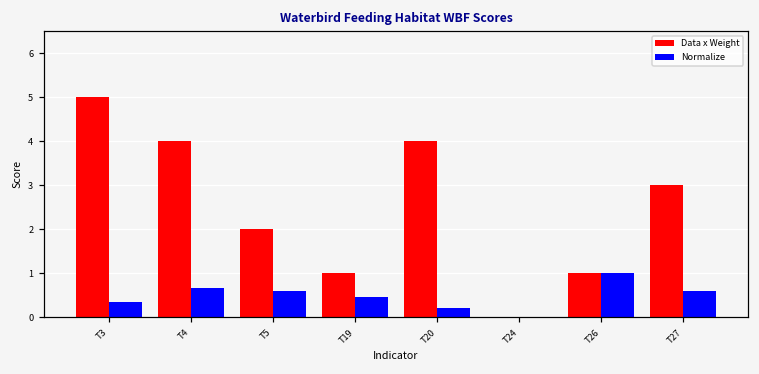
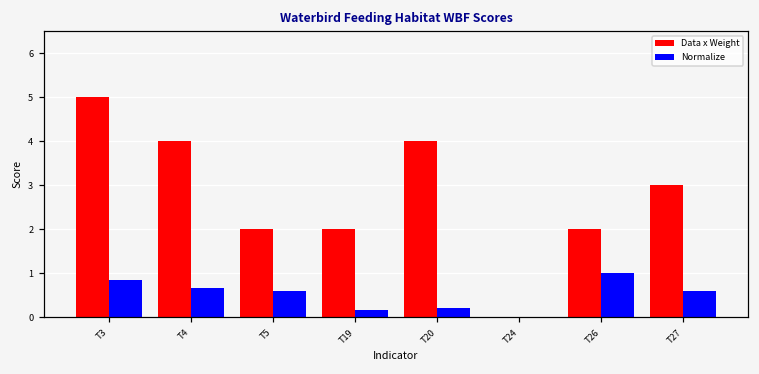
  {
    "Data x Weight": {
      "T3": 5,
      "T4": 4,
      "T5": 2,
-     "T19": 1,
+     "T19": 2,
      "T20": 4,
      "T24": 0,
-     "T26": 1,
+     "T26": 2,
      "T27": 3
    },
    "Normalize": {
-     "T3": 0.4,
+     "T3": 0.8,
      "T4": 0.7,
      "T5": 0.6,
-     "T19": 0.4,
+     "T19": 0.2,
      "T20": 0.2,
      "T24": 0.0,
      "T26": 1.0,
      "T27": 0.6
    }
  }
